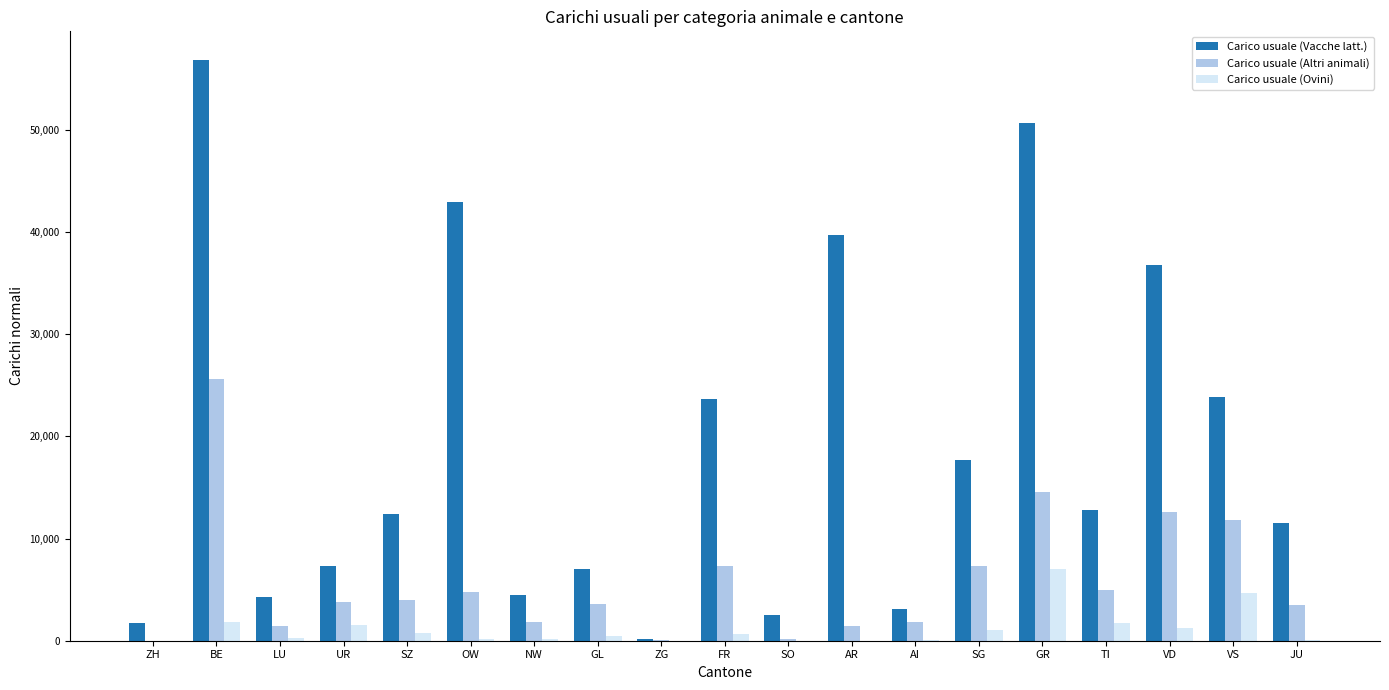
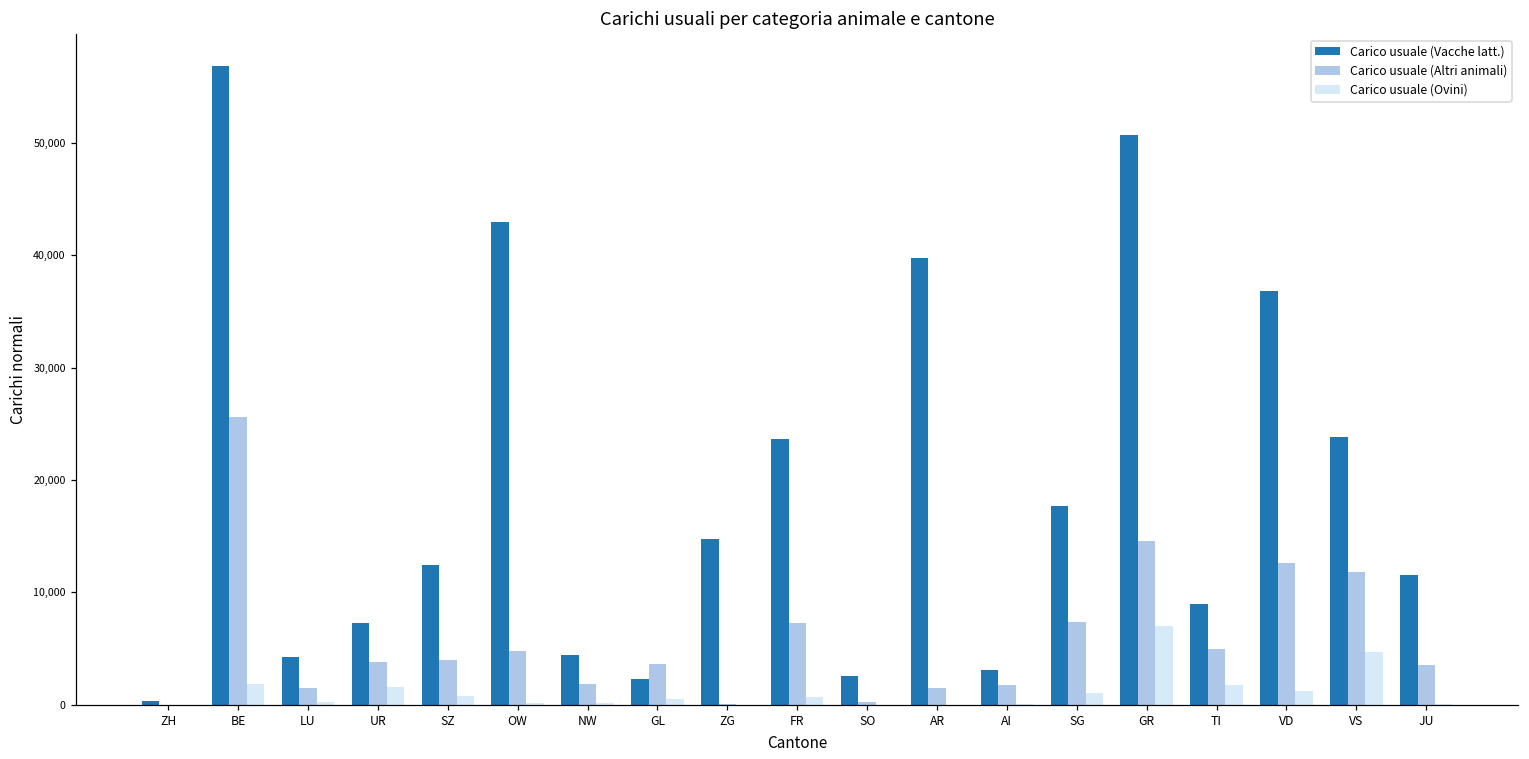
  {
    "Carico usuale (Vacche latt.)": {
-     "ZH": "1,700",
+     "ZH": "300",
      "BE": "56,800",
      "LU": "4,300",
      "UR": "7,300",
      "SZ": "12,400",
      "OW": "42,900",
      "NW": "4,500",
-     "GL": "7,000",
-     "ZG": "200",
+     "GL": "2,300",
+     "ZG": "14,700",
      "FR": "23,700",
      "SO": "2,500",
      "AR": "39,700",
      "AI": "3,100",
      "SG": "17,700",
      "GR": "50,700",
-     "TI": "12,800",
+     "TI": "9,000",
      "VD": "36,800",
      "VS": "23,900",
      "JU": "11,500"
    }
  }
